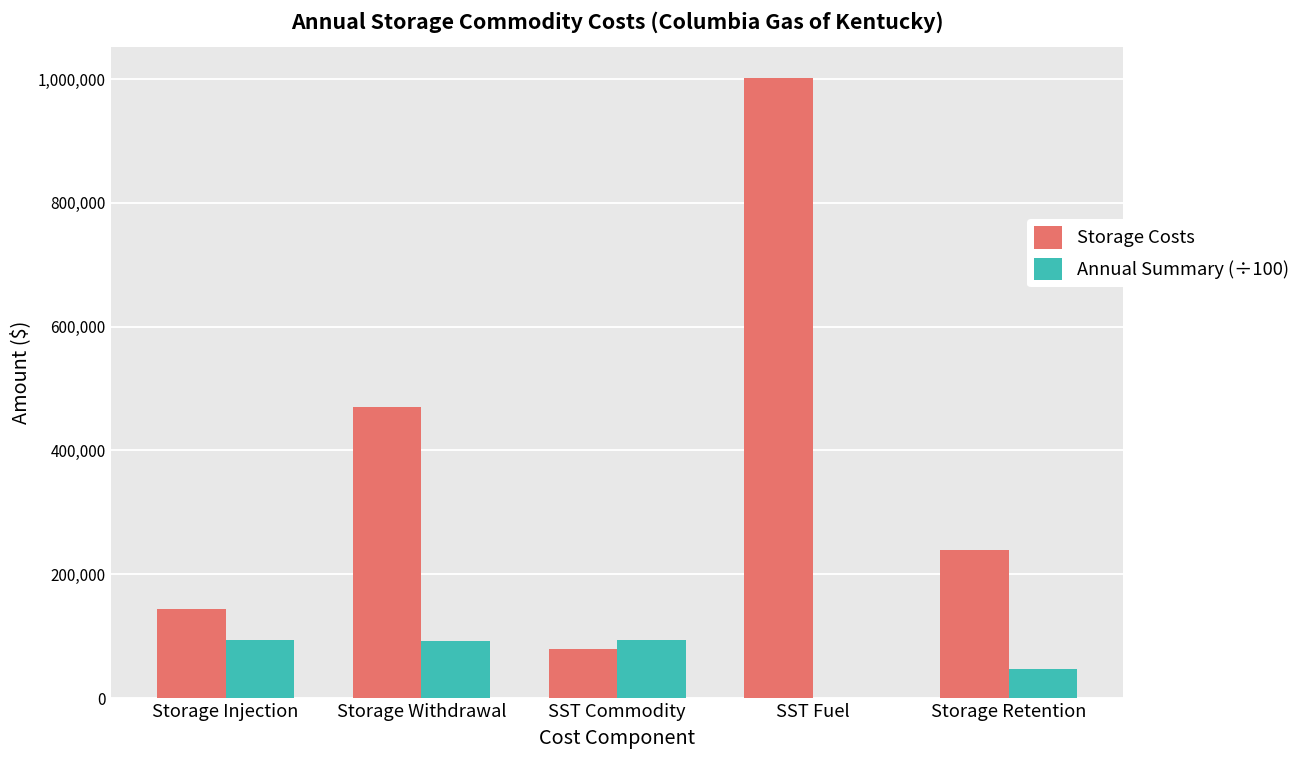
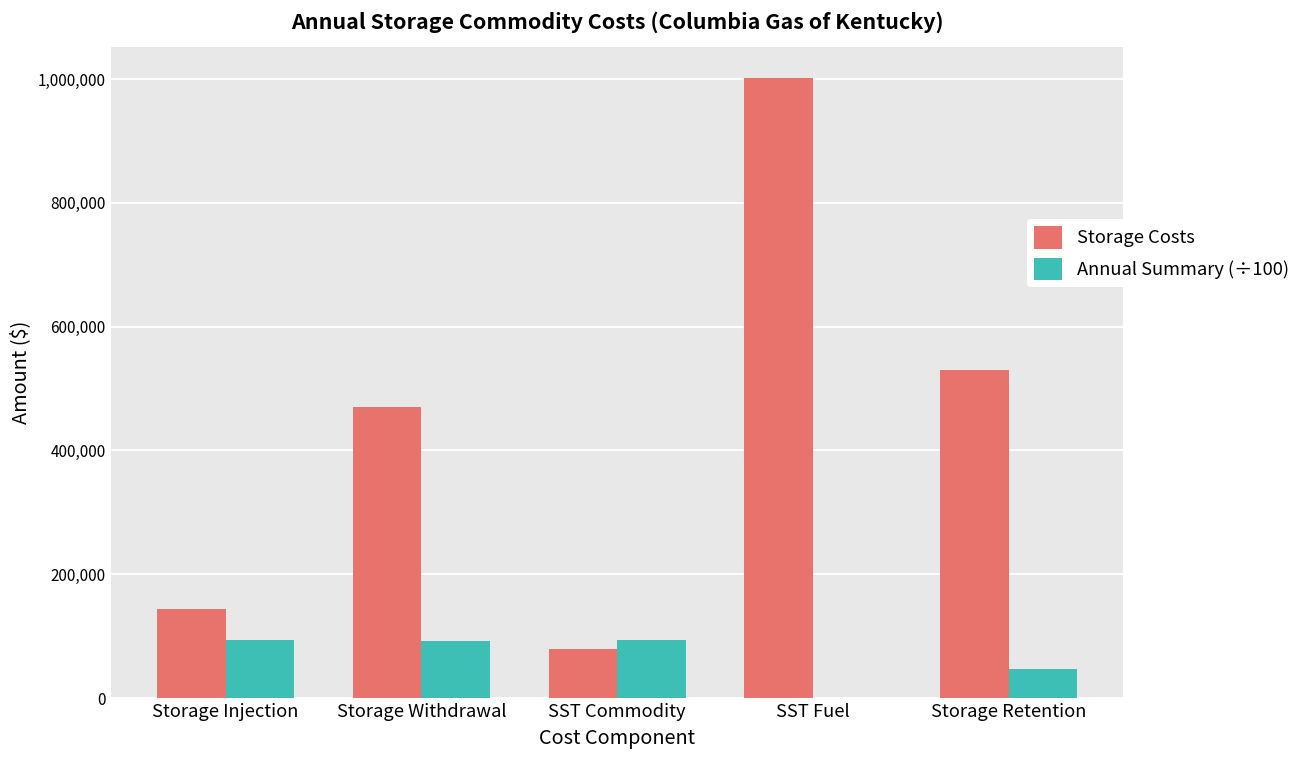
  {
    "Storage Costs": {
      "Storage Injection": "140,000",
      "Storage Withdrawal": "470,000",
      "SST Commodity": "80,000",
      "SST Fuel": "1,000,000",
-     "Storage Retention": "240,000"
+     "Storage Retention": "530,000"
    },
    "Annual Summary (÷100)": {
      "Storage Injection": "90,000",
      "Storage Withdrawal": "90,000",
      "SST Commodity": "90,000",
      "Storage Retention": "50,000"
    }
  }
